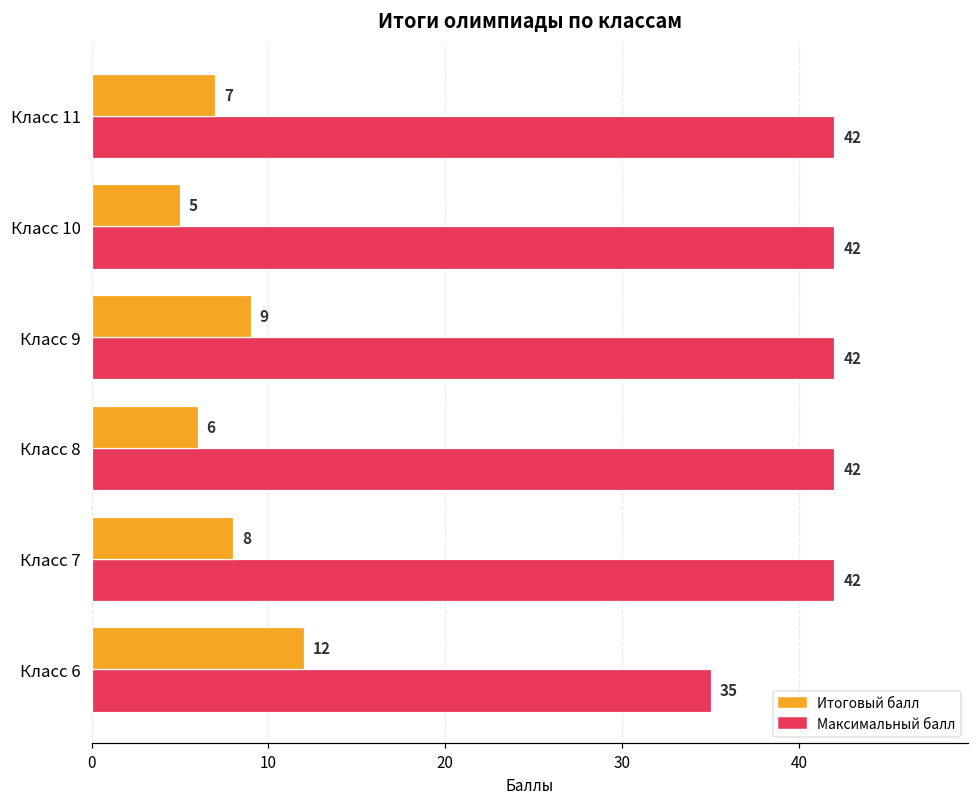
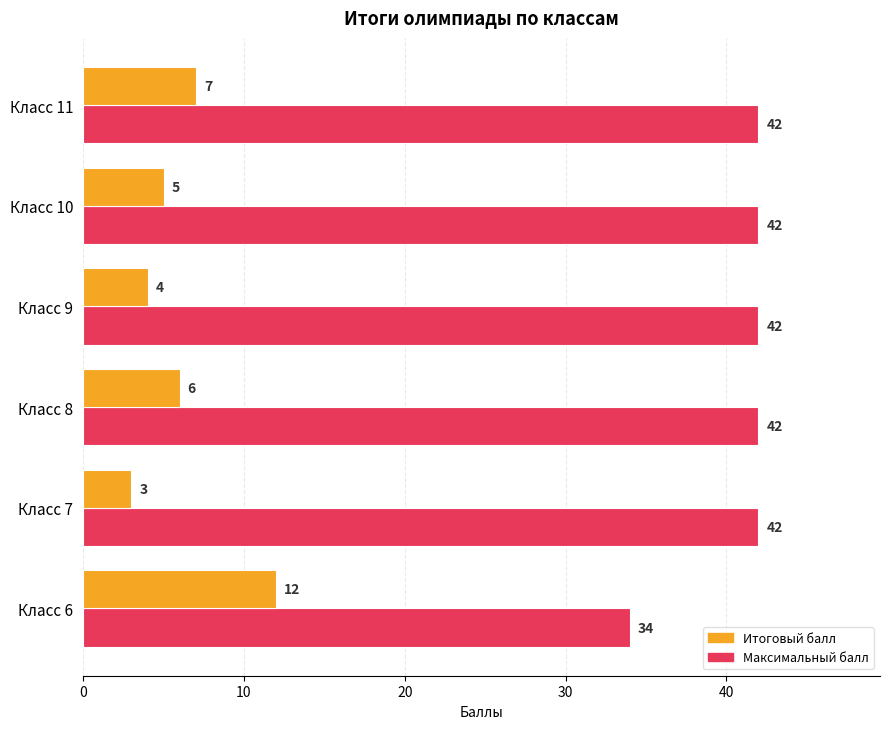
  {
    "Максимальный балл": {
      "Класс 11": 42,
      "Класс 10": 42,
      "Класс 9": 42,
      "Класс 8": 42,
      "Класс 7": 42,
-     "Класс 6": 35
+     "Класс 6": 34
    },
    "Итоговый балл": {
      "Класс 11": 7,
      "Класс 10": 5,
-     "Класс 9": 9,
+     "Класс 9": 4,
      "Класс 8": 6,
-     "Класс 7": 8,
+     "Класс 7": 3,
      "Класс 6": 12
    }
  }
